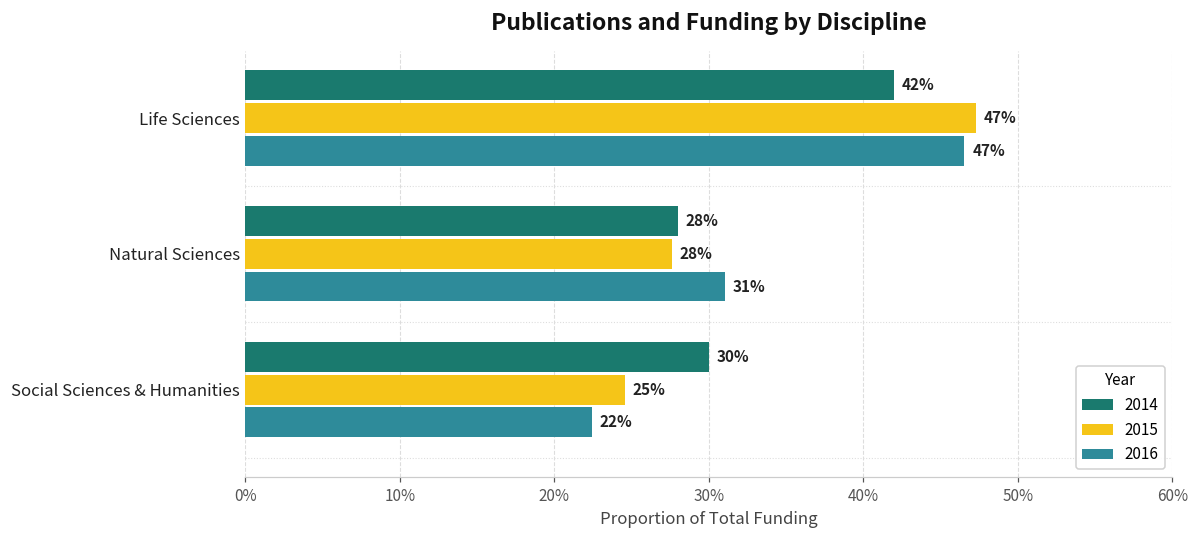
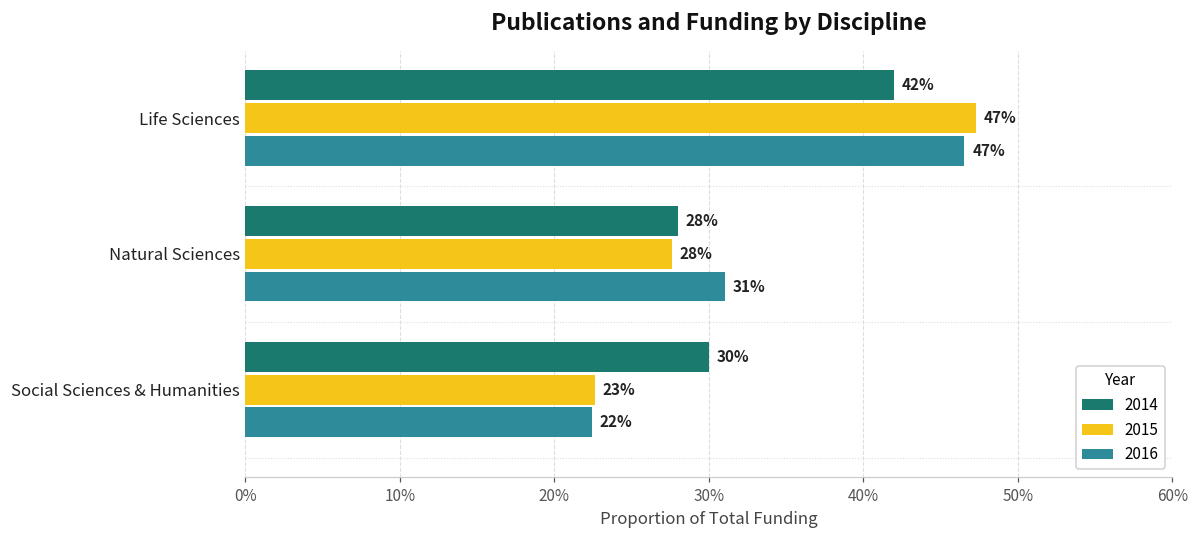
  {
    "2015": {
      "Life Sciences": "47%",
      "Natural Sciences": "28%",
-     "Social Sciences & Humanities": "25%"
+     "Social Sciences & Humanities": "23%"
    }
  }
